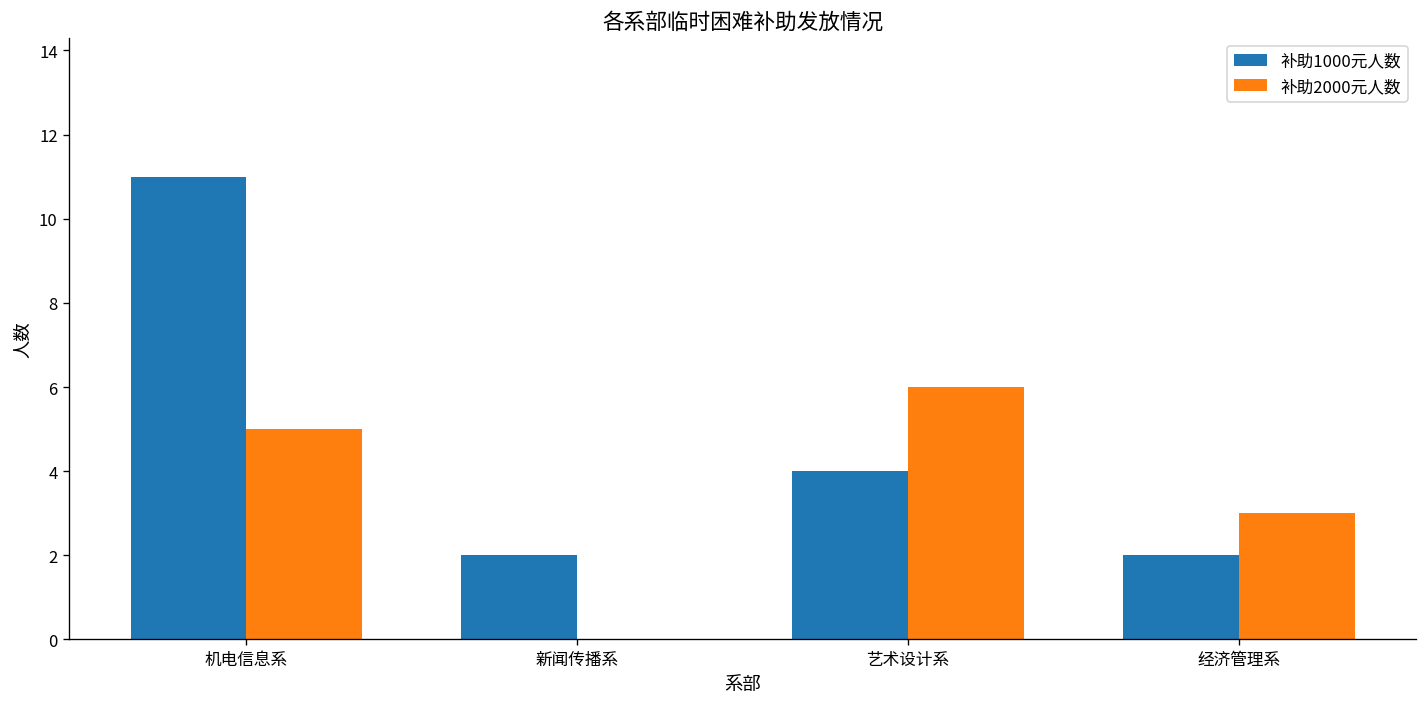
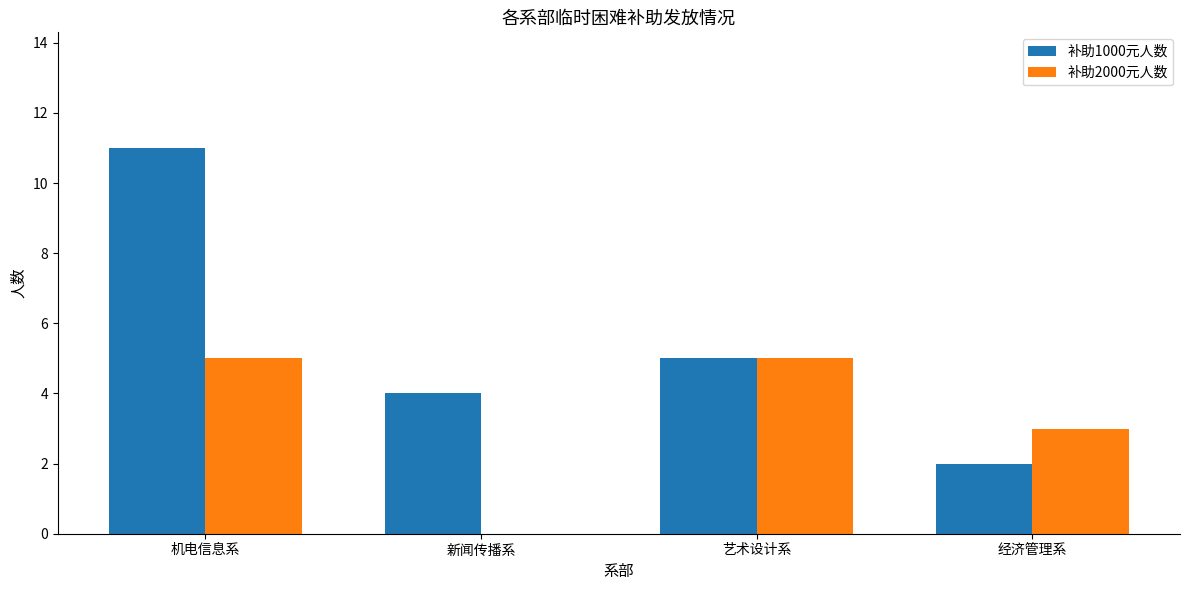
  {
    "补助1000元人数": {
      "机电信息系": 11,
-     "新闻传播系": 2,
-     "艺术设计系": 4,
+     "新闻传播系": 4,
+     "艺术设计系": 5,
      "经济管理系": 2
    },
    "补助2000元人数": {
      "机电信息系": 5,
      "新闻传播系": 0,
-     "艺术设计系": 6,
+     "艺术设计系": 5,
      "经济管理系": 3
    }
  }
